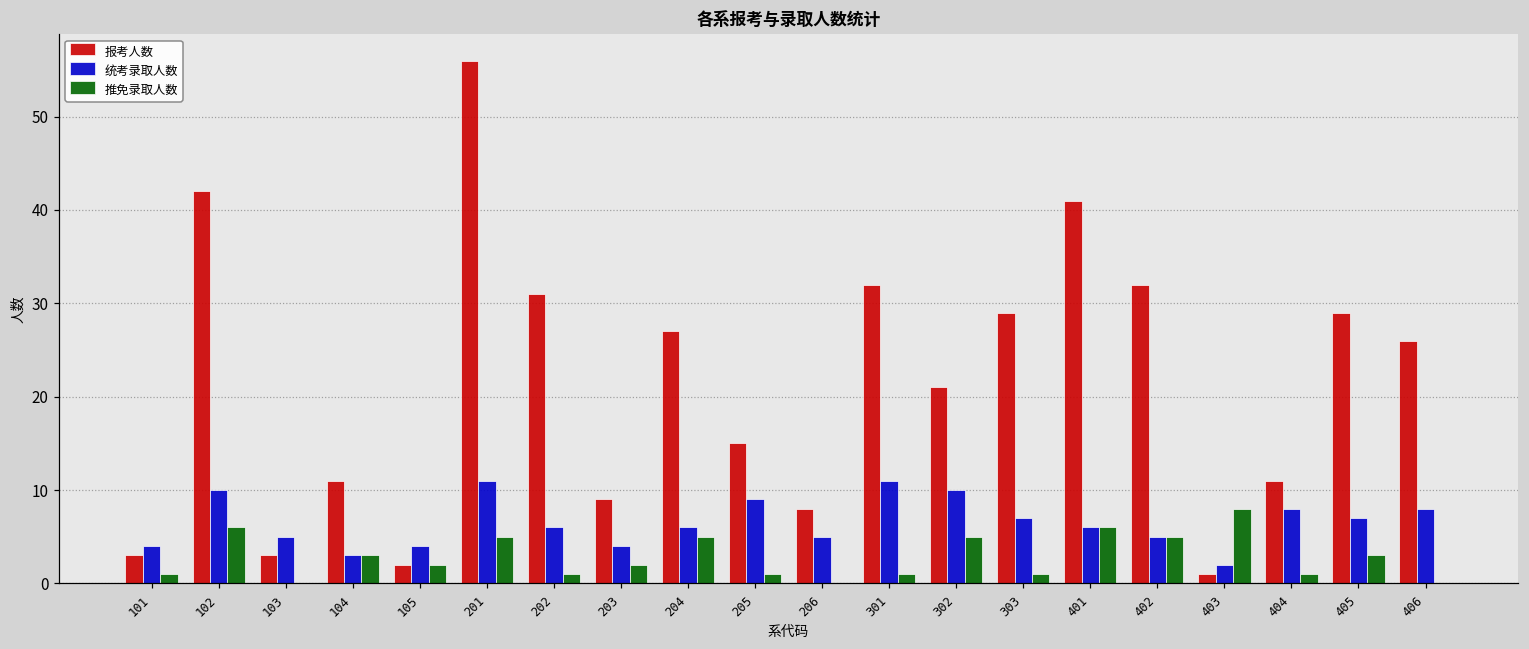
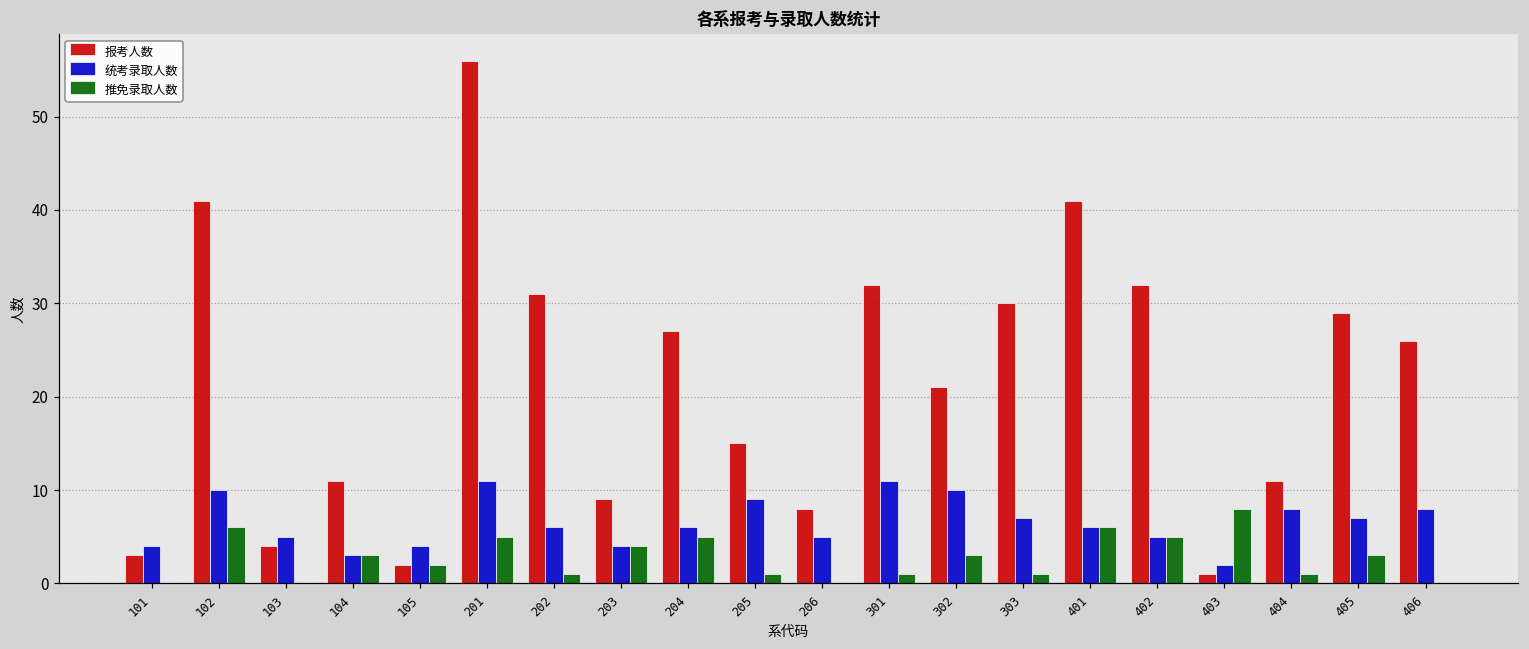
  {
    "报考人数": {
      "101": 3,
-     "102": 42,
-     "103": 3,
+     "102": 41,
+     "103": 4,
      "104": 11,
      "105": 2,
      "201": 56,
      "202": 31,
      "203": 9,
      "204": 27,
      "205": 15,
      "206": 8,
      "301": 32,
      "302": 21,
-     "303": 29,
+     "303": 30,
      "401": 41,
      "402": 32,
      "403": 1,
      "404": 11,
      "405": 29,
      "406": 26
    },
    "统考录取人数": {
      "101": 4,
      "102": 10,
      "103": 5,
      "104": 3,
      "105": 4,
      "201": 11,
      "202": 6,
      "203": 4,
      "204": 6,
      "205": 9,
      "206": 5,
      "301": 11,
      "302": 10,
      "303": 7,
      "401": 6,
      "402": 5,
      "403": 2,
      "404": 8,
      "405": 7,
      "406": 8
    },
    "推免录取人数": {
-     "101": 1,
+     "101": 0,
      "102": 6,
      "103": 0,
      "104": 3,
      "105": 2,
      "201": 5,
      "202": 1,
-     "203": 2,
+     "203": 4,
      "204": 5,
      "205": 1,
      "206": 0,
      "301": 1,
-     "302": 5,
+     "302": 3,
      "303": 1,
      "401": 6,
      "402": 5,
      "403": 8,
      "404": 1,
      "405": 3,
      "406": 0
    }
  }
